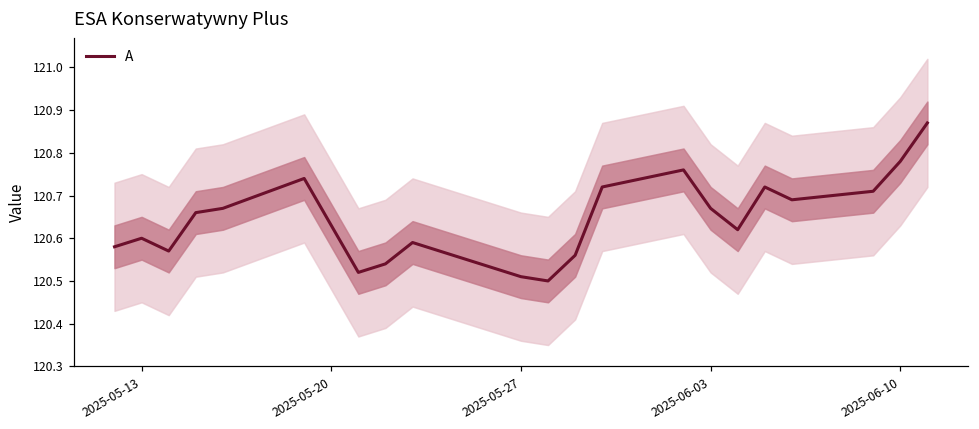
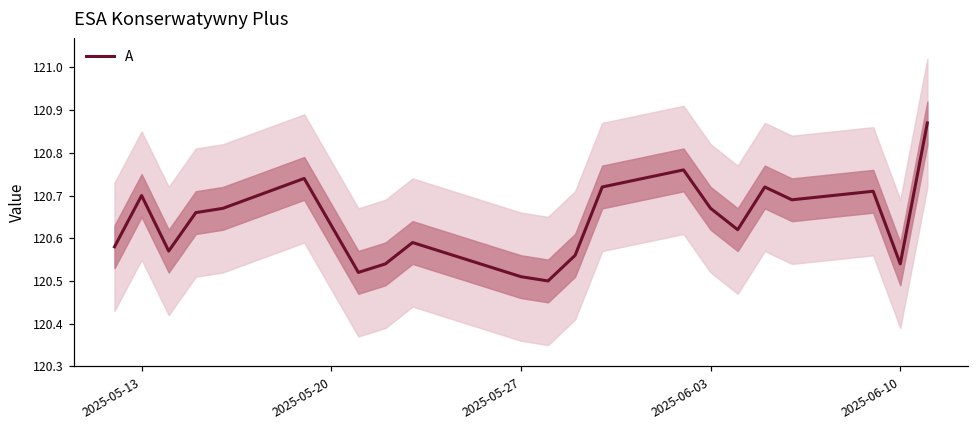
  {
    "A": {
-     "2025-05-13": 120.6,
+     "2025-05-13": 120.7,
      "2025-05-20": 120.63,
      "2025-05-27": 120.51,
      "2025-06-03": 120.67,
-     "2025-06-10": 120.78
+     "2025-06-10": 120.54
    }
  }
